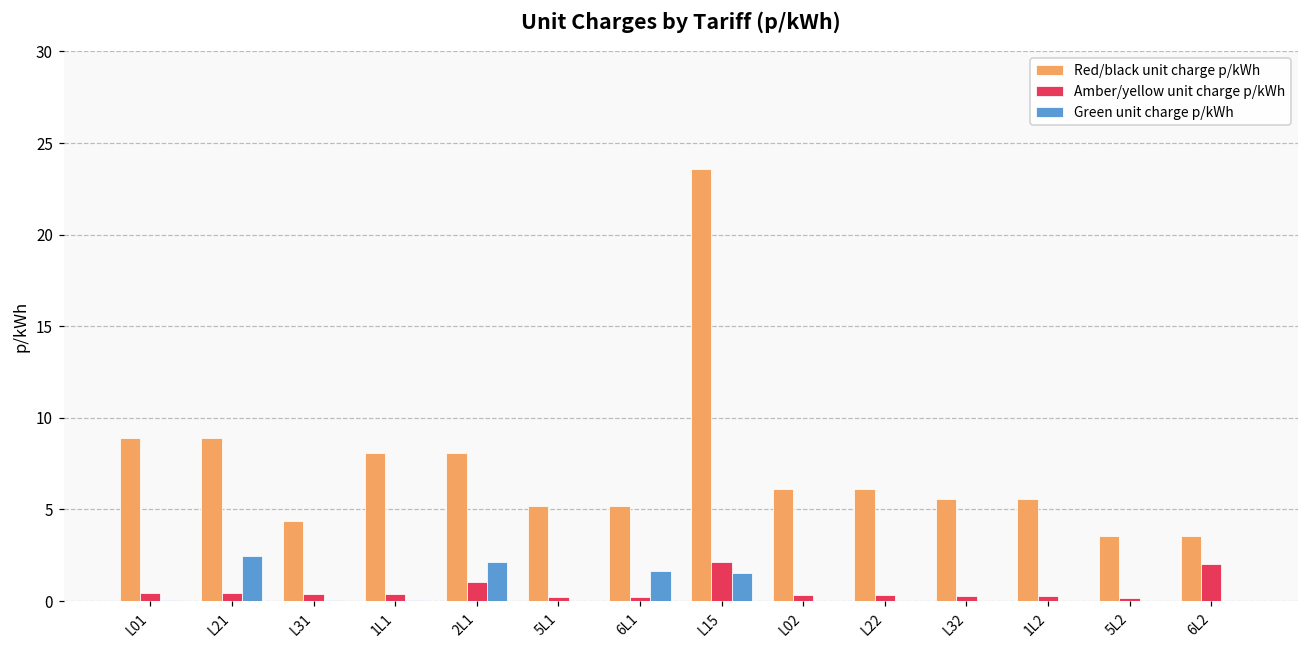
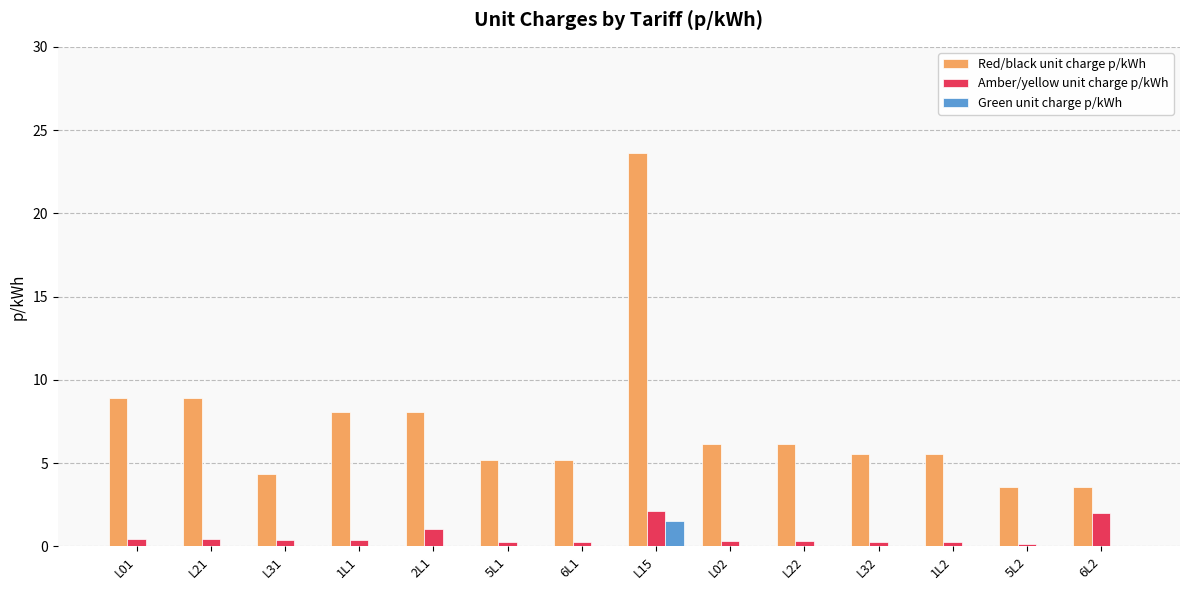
  {
    "Red/black unit charge p/kWh": {
      "L01": 8.9,
      "L21": 8.9,
      "L31": 4.4,
      "1L1": 8.1,
      "2L1": 8.1,
      "5L1": 5.2,
      "6L1": 5.2,
      "L15": 23.6,
      "L02": 6.1,
      "L22": 6.1,
      "L32": 5.5,
      "1L2": 5.5,
      "5L2": 3.6,
      "6L2": 3.6
    },
    "Amber/yellow unit charge p/kWh": {
      "L01": 0.4,
      "L21": 0.4,
      "L31": 0.4,
      "1L1": 0.4,
      "2L1": 1.0,
      "5L1": 0.2,
      "6L1": 0.2,
      "L15": 2.1,
      "L02": 0.3,
      "L22": 0.3,
      "L32": 0.3,
      "1L2": 0.3,
      "5L2": 0.2,
      "6L2": 2.0
    },
    "Green unit charge p/kWh": {
-     "L21": 2.4,
-     "2L1": 2.1,
-     "6L1": 1.7,
+     "L21": 0.0,
+     "2L1": 0.0,
+     "6L1": 0.0,
      "L15": 1.5
    }
  }
